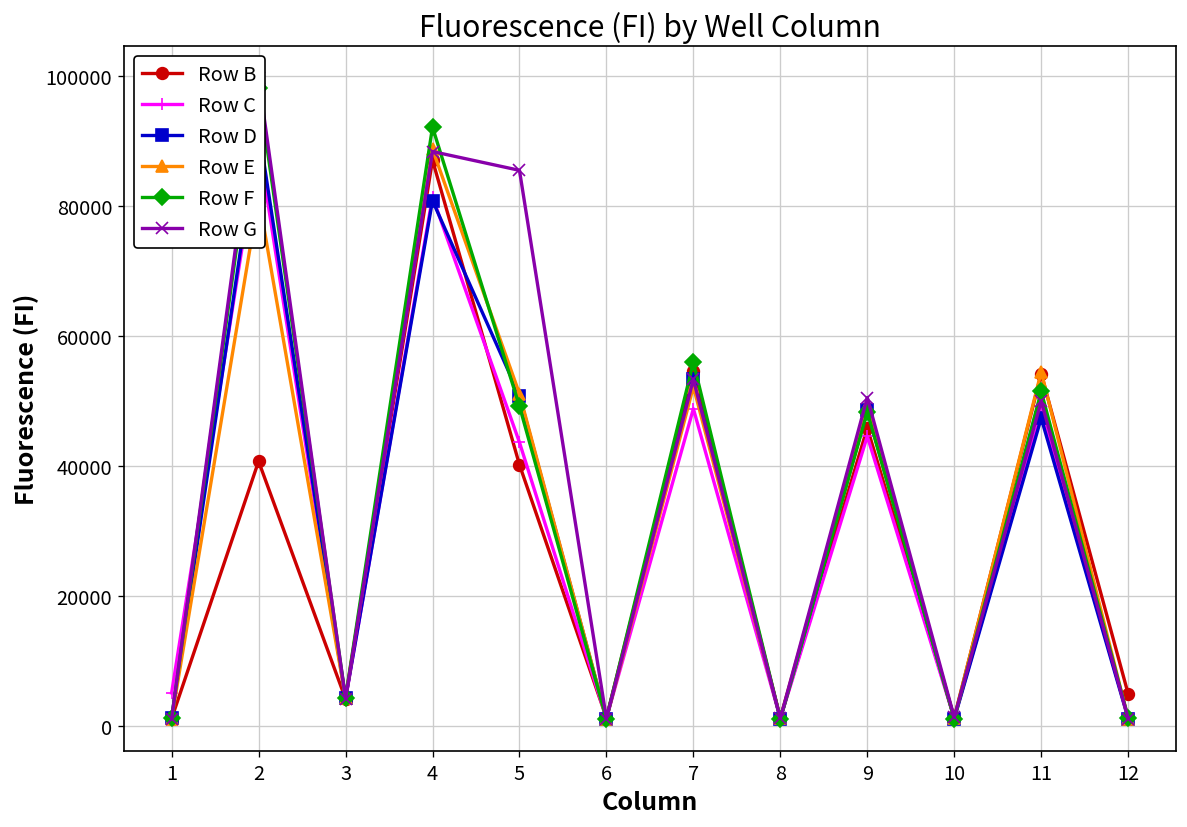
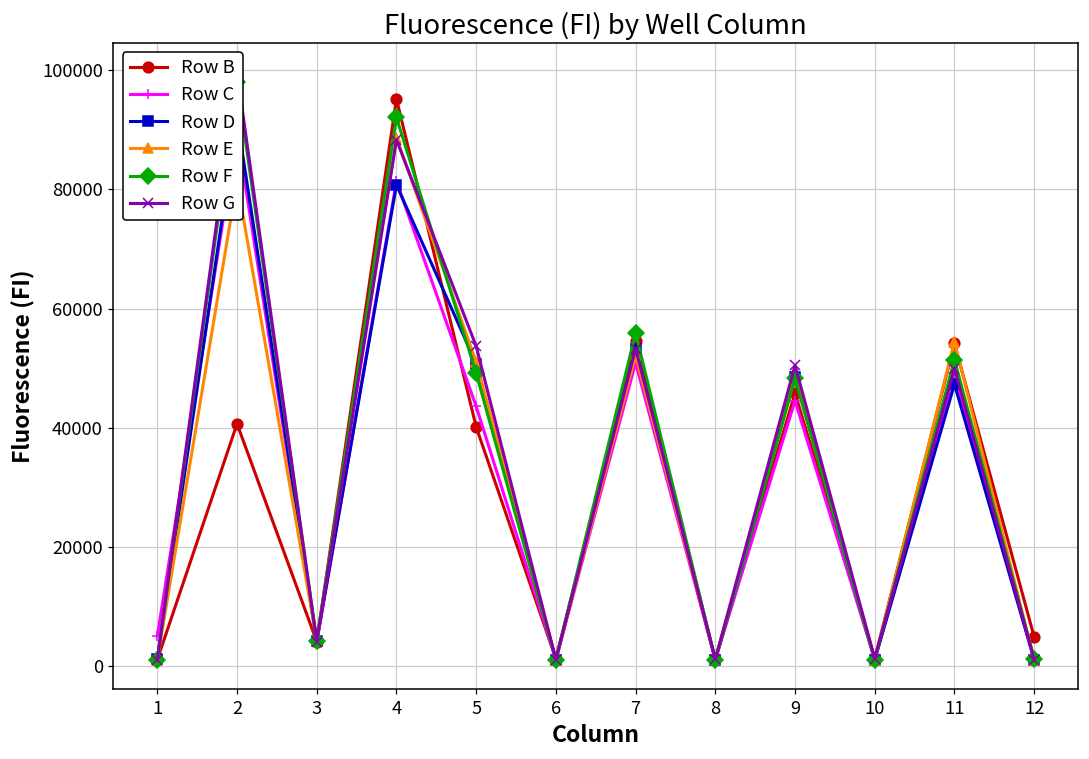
  {
    "Row B": {
      "2": 41000,
-     "4": 87000,
+     "4": 95000,
      "5": 40000,
      "7": 55000,
      "9": 46000,
      "12": 5000
    },
    "Row C": {
      "1": 5000,
      "4": 81000,
      "5": 44000,
-     "7": 49000,
+     "7": 51000,
      "9": 45000,
      "11": 48000
    },
    "Row D": {
      "4": 81000,
      "11": 47000
    },
    "Row E": {
      "7": 52000,
      "9": 49000
    },
    "Row F": {
      "4": 92000,
      "5": 49000,
      "7": 56000,
      "11": 51000
    },
    "Row G": {
-     "5": 85000,
+     "5": 54000,
      "9": 50000,
      "11": 50000
    }
  }
